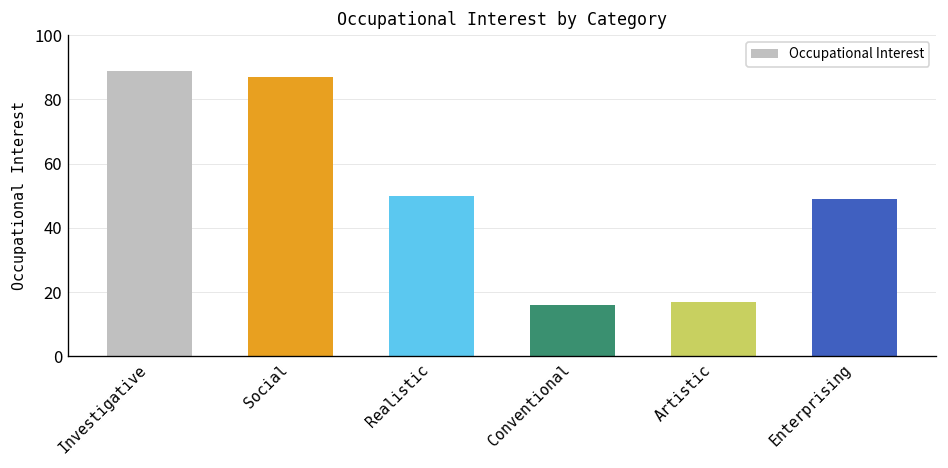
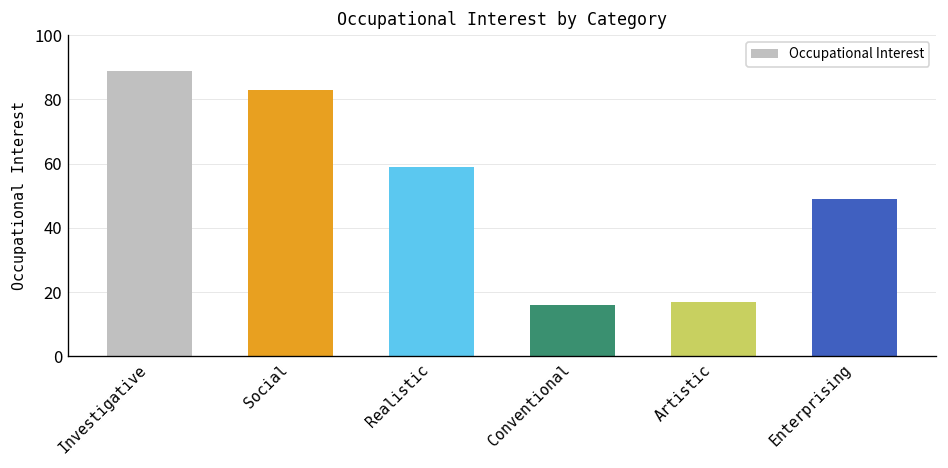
  {
    "Investigative": 89,
-   "Social": 87,
-   "Realistic": 50,
+   "Social": 83,
+   "Realistic": 59,
    "Conventional": 16,
    "Artistic": 17,
    "Enterprising": 49
  }
